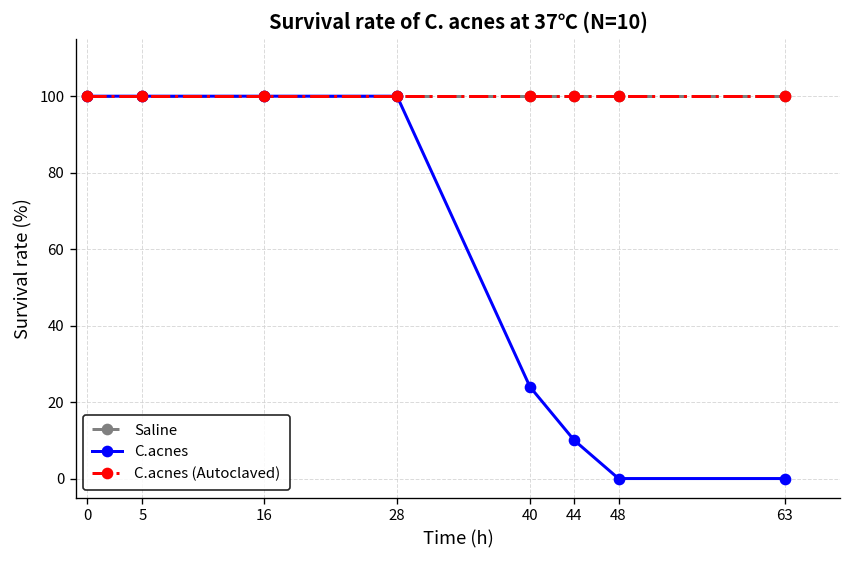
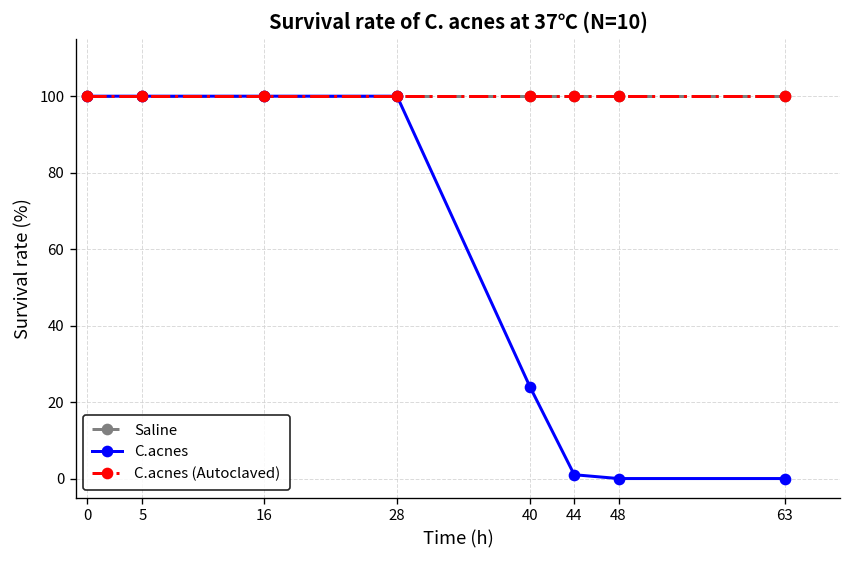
  {
    "C.acnes (Autoclaved)": {
      "40": 100,
      "44": 100,
      "48": 100,
      "63": 100
    },
    "C.acnes": {
      "40": 24,
-     "44": 10,
+     "44": 1,
      "48": 0,
      "63": 0
    }
  }
